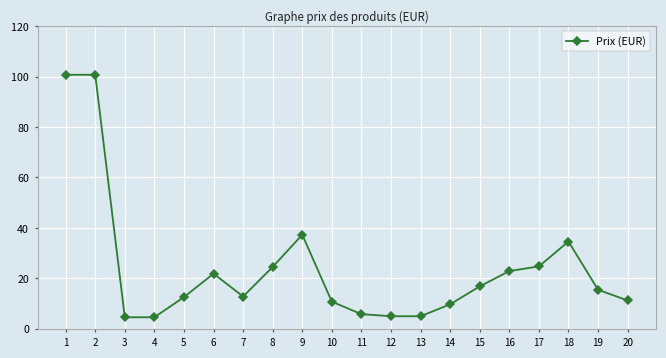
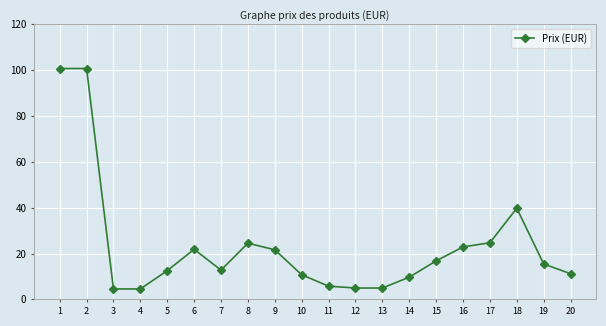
  {
    "1": 101,
    "2": 101,
    "3": 5,
    "4": 5,
    "5": 13,
    "6": 22,
    "7": 13,
    "8": 25,
-   "9": 37,
+   "9": 22,
    "10": 11,
    "11": 6,
    "12": 5,
    "13": 5,
    "14": 10,
    "15": 17,
    "16": 23,
    "17": 25,
-   "18": 35,
+   "18": 40,
    "19": 15,
    "20": 11
  }
